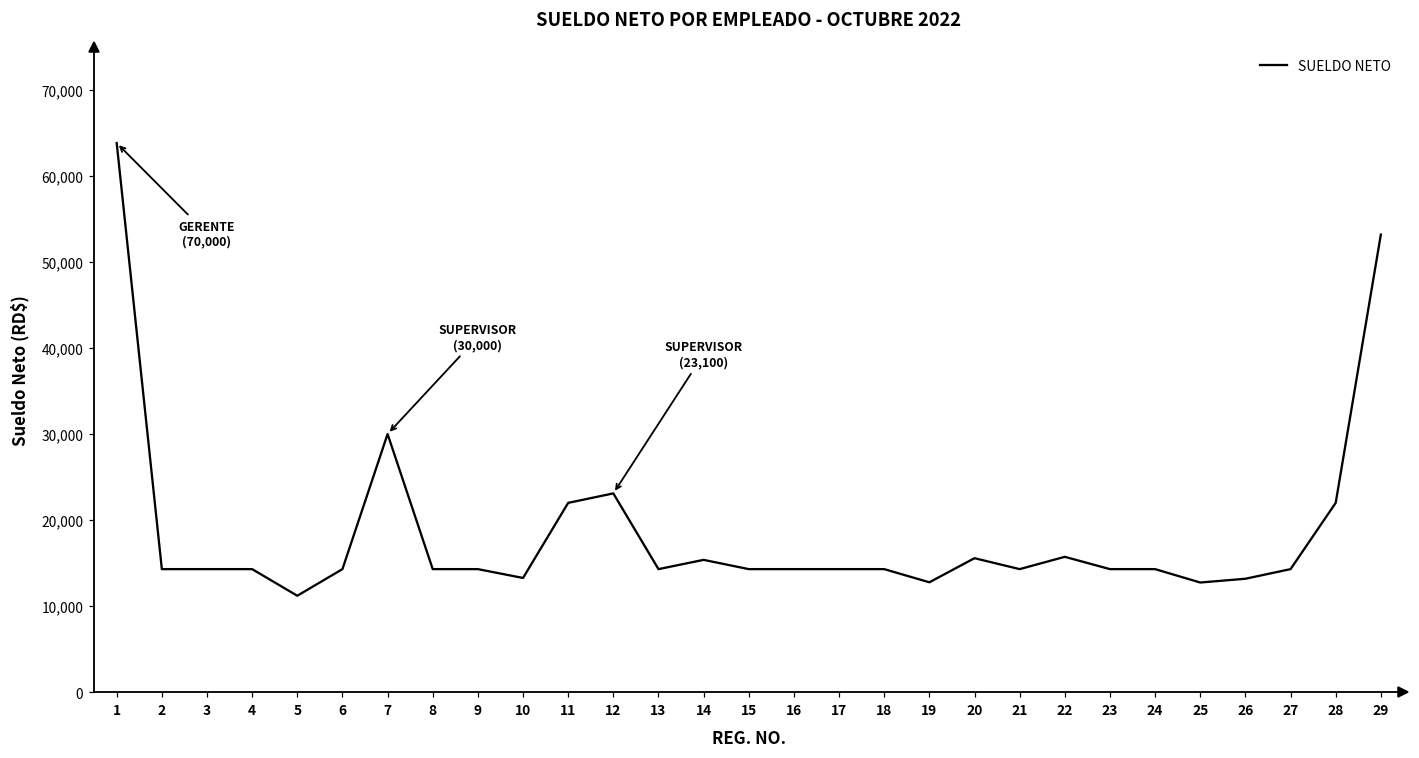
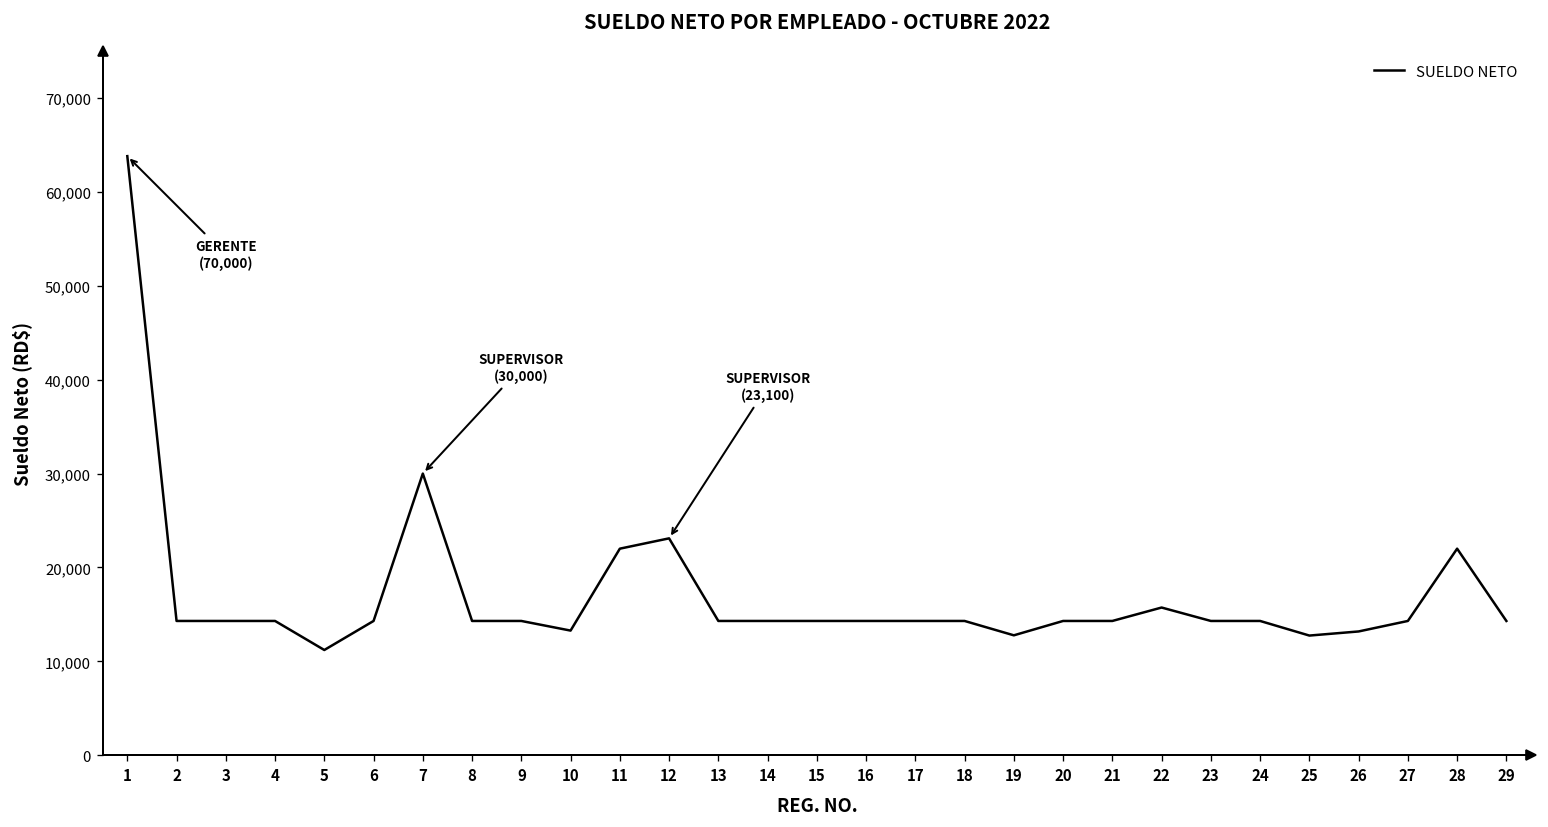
  {
    "2": "14,000",
    "3": "14,000",
    "4": "14,000",
    "5": "11,000",
    "6": "14,000",
    "8": "14,000",
    "9": "14,000",
    "10": "13,000",
    "11": "22,000",
    "13": "14,000",
-   "14": "15,000",
+   "14": "14,000",
    "15": "14,000",
    "16": "14,000",
    "17": "14,000",
    "18": "14,000",
    "19": "13,000",
-   "20": "16,000",
+   "20": "14,000",
    "21": "14,000",
    "22": "16,000",
    "23": "14,000",
    "24": "14,000",
    "25": "13,000",
    "26": "13,000",
    "27": "14,000",
    "28": "22,000",
-   "29": "53,000"
+   "29": "14,000"
  }
